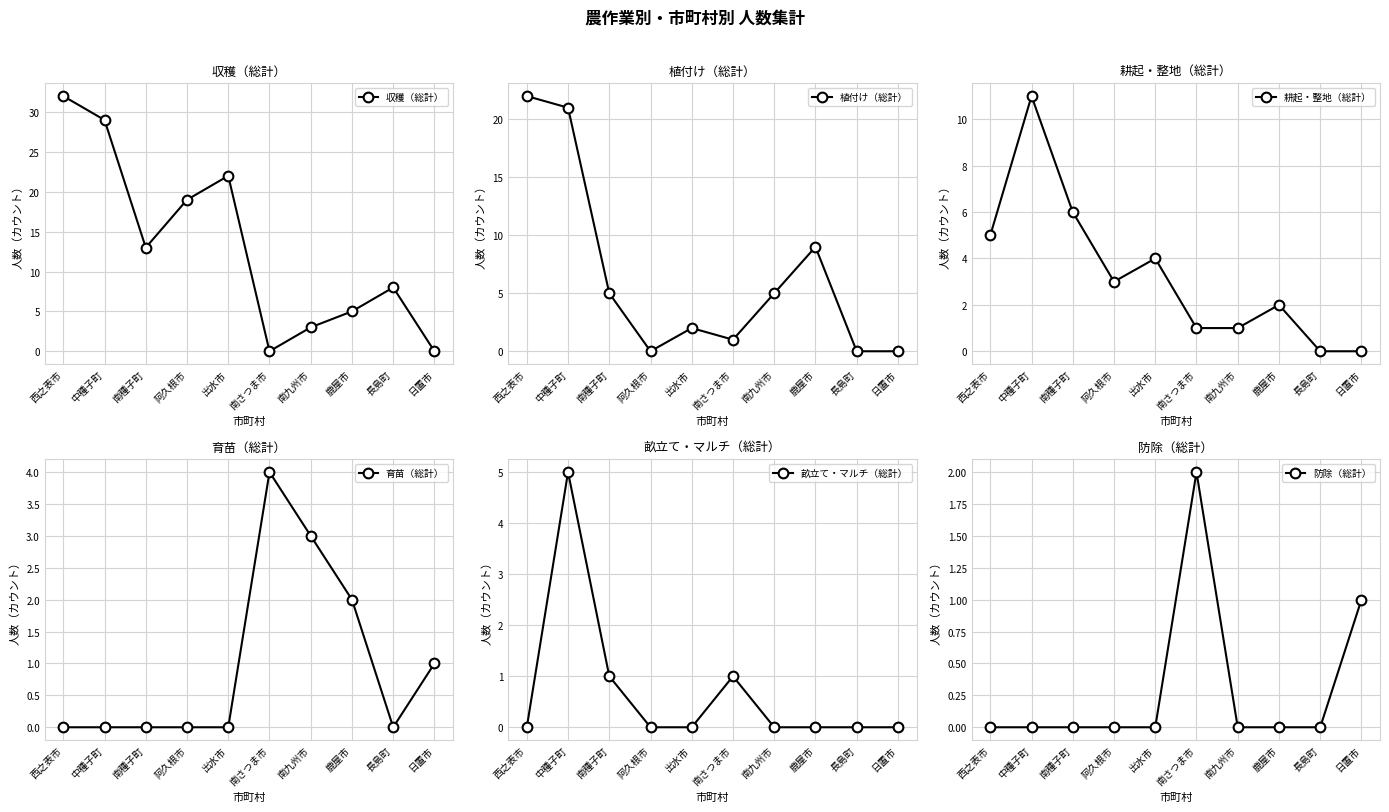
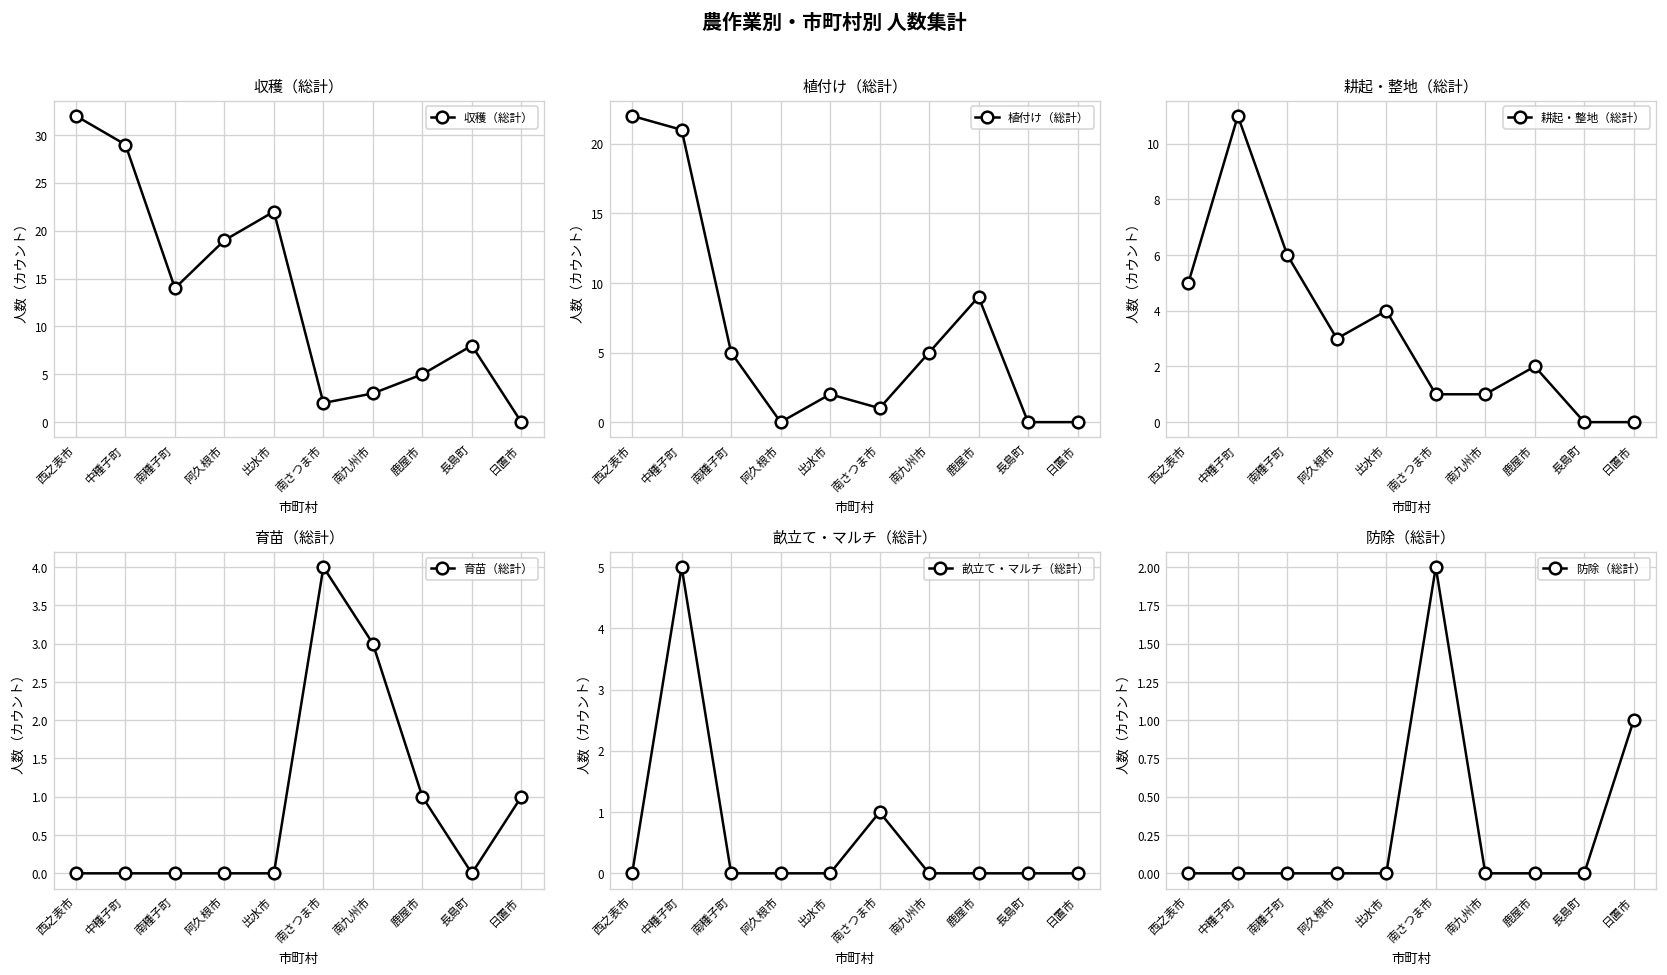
  {
    "収穫（総計）": {
      "西之表市": 32,
      "中種子町": 29,
-     "南種子町": 13,
+     "南種子町": 14,
      "阿久根市": 19,
      "出水市": 22,
-     "南さつま市": 0,
+     "南さつま市": 2,
      "南九州市": 3,
      "鹿屋市": 5,
      "長島町": 8,
      "日置市": 0
    },
    "植付け（総計）": {
      "西之表市": 22.0,
      "中種子町": 21.0,
      "南種子町": 5.0,
      "阿久根市": 0.0,
      "出水市": 2.0,
      "南さつま市": 1.0,
      "南九州市": 5.0,
      "鹿屋市": 9.0,
      "長島町": 0.0,
      "日置市": 0.0
    },
    "耕起・整地（総計）": {
      "西之表市": 5.0,
      "中種子町": 11.0,
      "南種子町": 6.0,
      "阿久根市": 3.0,
      "出水市": 4.0,
      "南さつま市": 1.0,
      "南九州市": 1.0,
      "鹿屋市": 2.0,
      "長島町": 0.0,
      "日置市": 0.0
    },
    "育苗（総計）": {
      "西之表市": 0,
      "中種子町": 0,
      "南種子町": 0,
      "阿久根市": 0,
      "出水市": 0,
      "南さつま市": 4,
      "南九州市": 3,
-     "鹿屋市": 2,
+     "鹿屋市": 1,
      "長島町": 0,
      "日置市": 1
    },
    "畝立て・マルチ（総計）": {
      "西之表市": 0,
      "中種子町": 5,
-     "南種子町": 1,
+     "南種子町": 0,
      "阿久根市": 0,
      "出水市": 0,
      "南さつま市": 1,
      "南九州市": 0,
      "鹿屋市": 0,
      "長島町": 0,
      "日置市": 0
    },
    "防除（総計）": {
      "西之表市": 0.00,
      "中種子町": 0.00,
      "南種子町": 0.00,
      "阿久根市": 0.00,
      "出水市": 0.00,
      "南さつま市": 2.00,
      "南九州市": 0.00,
      "鹿屋市": 0.00,
      "長島町": 0.00,
      "日置市": 1.00
    }
  }
